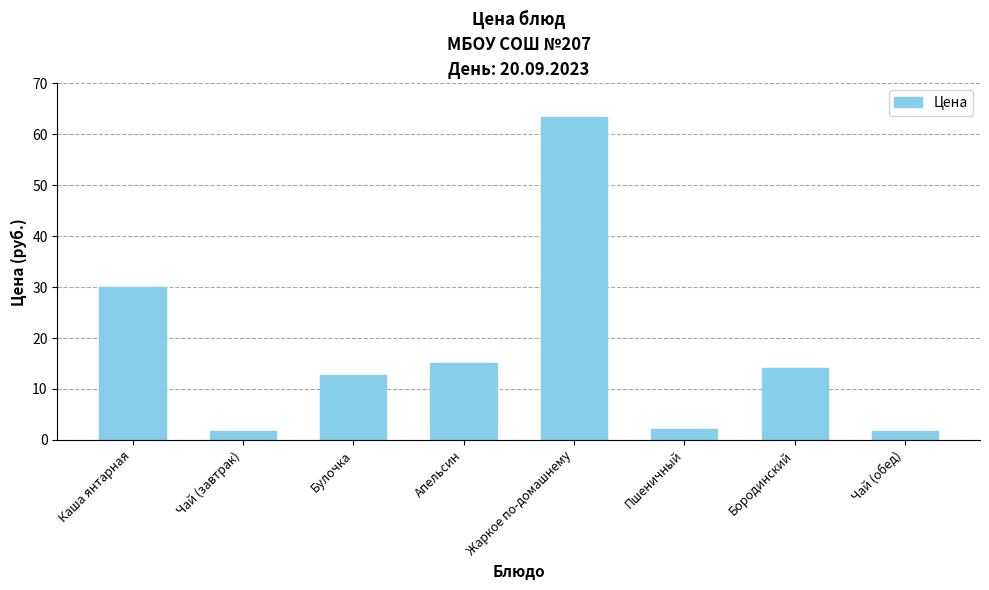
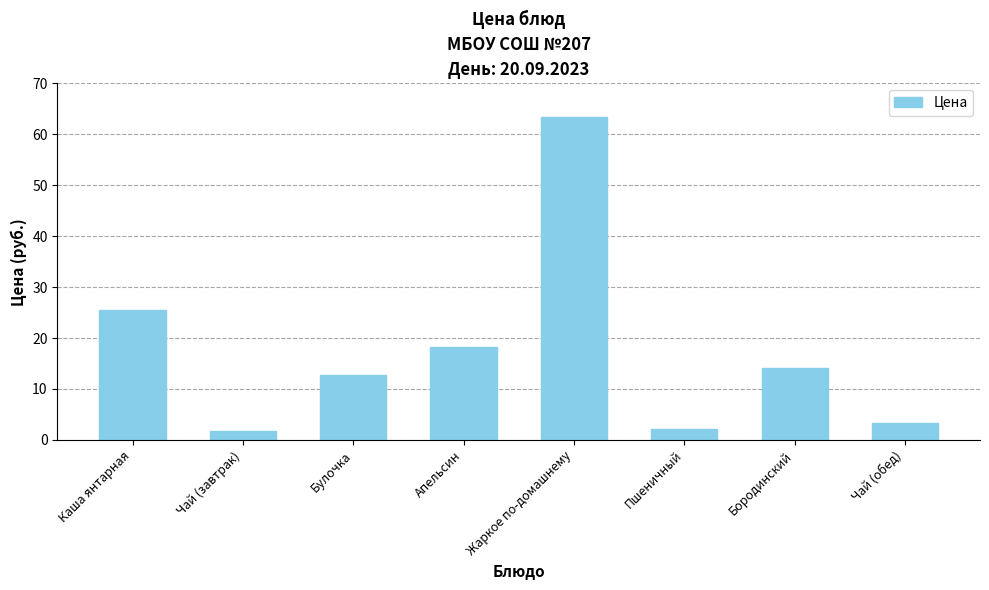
  {
-   "Каша янтарная": 30,
+   "Каша янтарная": 26,
    "Чай (завтрак)": 2,
    "Булочка": 13,
-   "Апельсин": 15,
+   "Апельсин": 18,
    "Жаркое по-домашнему": 63,
    "Пшеничный": 2,
    "Бородинский": 14,
-   "Чай (обед)": 2
+   "Чай (обед)": 3
  }
